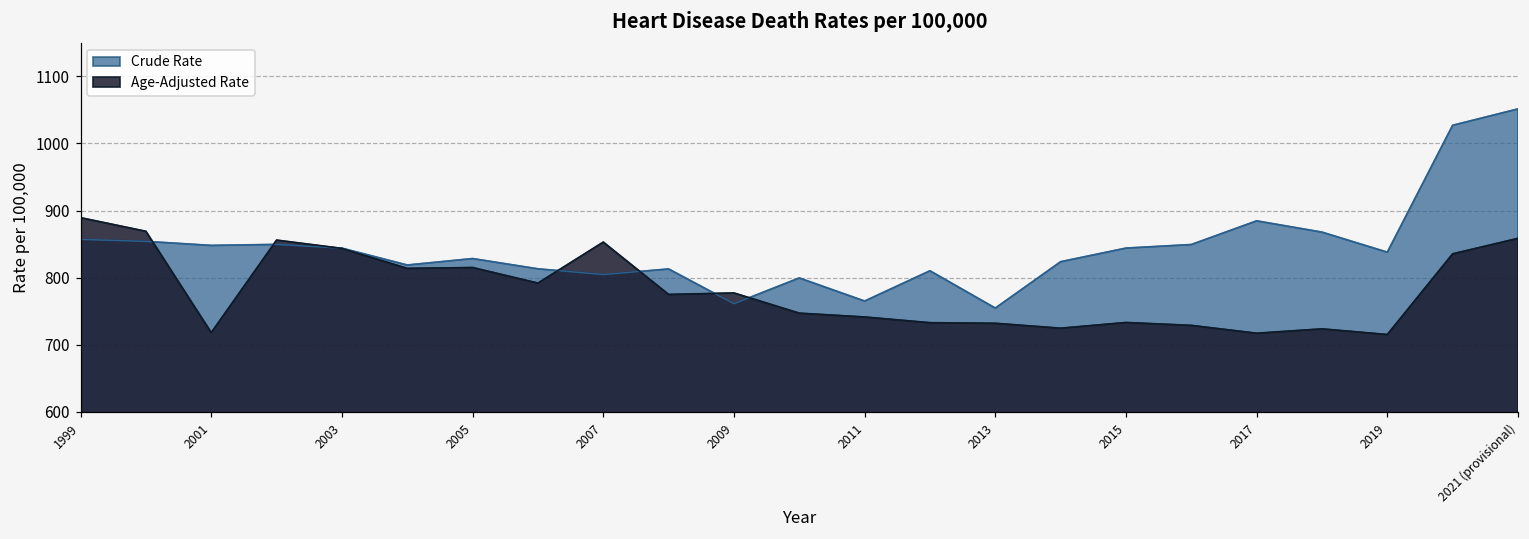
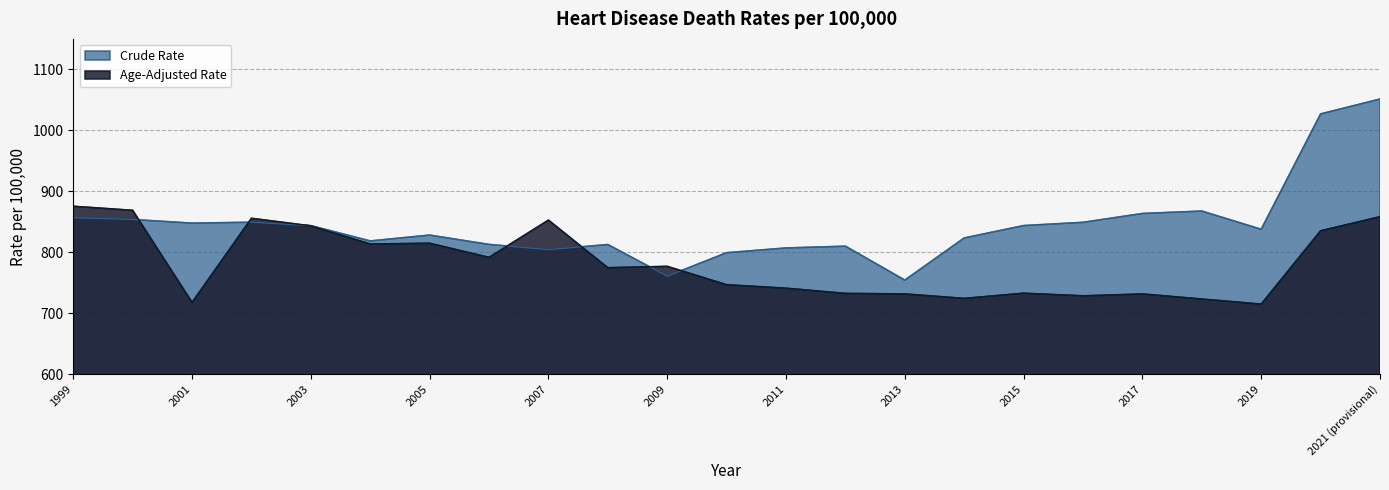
  {
    "Crude Rate": {
      "1999": 860,
      "2001": 850,
      "2005": 830,
      "2007": 800,
      "2009": 760,
-     "2011": 770,
+     "2011": 810,
      "2013": 750,
      "2015": 840,
-     "2017": 880,
+     "2017": 860,
      "2019": 840,
      "2021 (provisional)": 1050
    },
    "Age-Adjusted Rate": {
-     "1999": 890,
+     "1999": 880,
      "2001": 720,
      "2005": 820,
      "2007": 850,
      "2009": 780,
      "2011": 740,
      "2013": 730,
      "2015": 730,
-     "2017": 720,
+     "2017": 730,
      "2019": 720,
      "2021 (provisional)": 860
    }
  }
